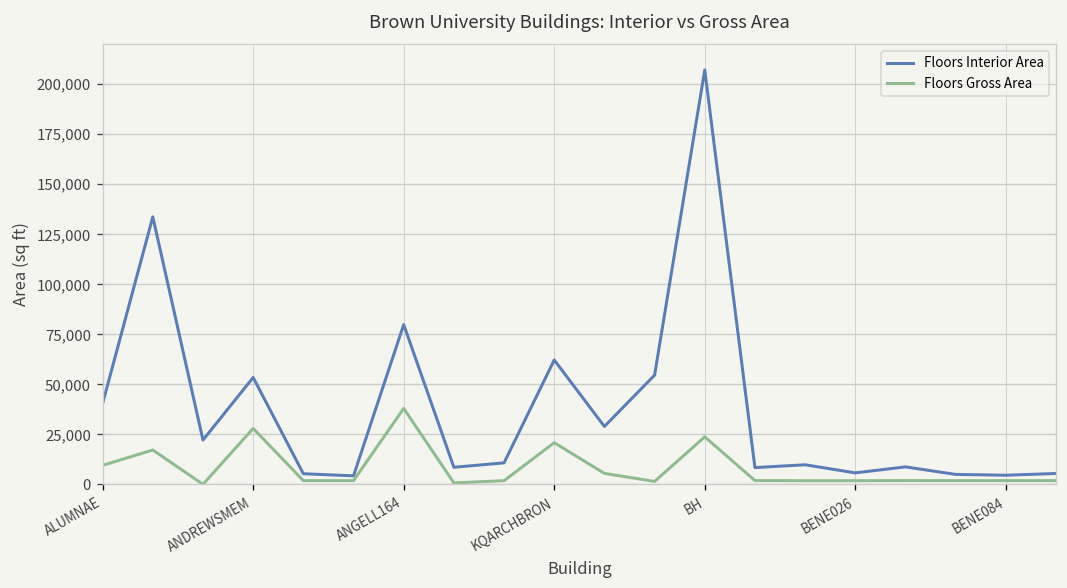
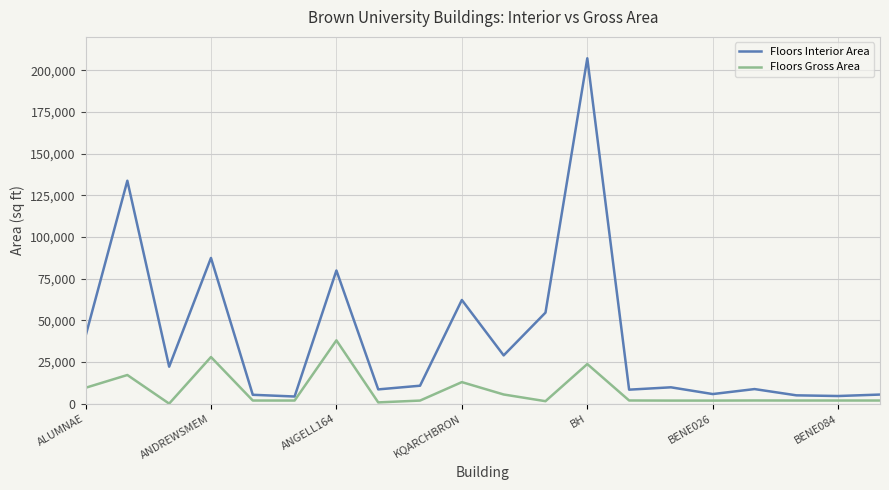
  {
    "Floors Interior Area": {
      "ALUMNAE": "40,000",
-     "ANDREWSMEM": "53,000",
+     "ANDREWSMEM": "87,000",
      "ANGELL164": "80,000",
      "KQARCHBRON": "62,000",
      "BH": "207,000",
      "BENE026": "6,000",
      "BENE084": "5,000"
    },
    "Floors Gross Area": {
      "ALUMNAE": "9,000",
      "ANDREWSMEM": "28,000",
      "ANGELL164": "38,000",
-     "KQARCHBRON": "21,000",
+     "KQARCHBRON": "13,000",
      "BH": "24,000",
      "BENE026": "2,000",
      "BENE084": "2,000"
    }
  }
